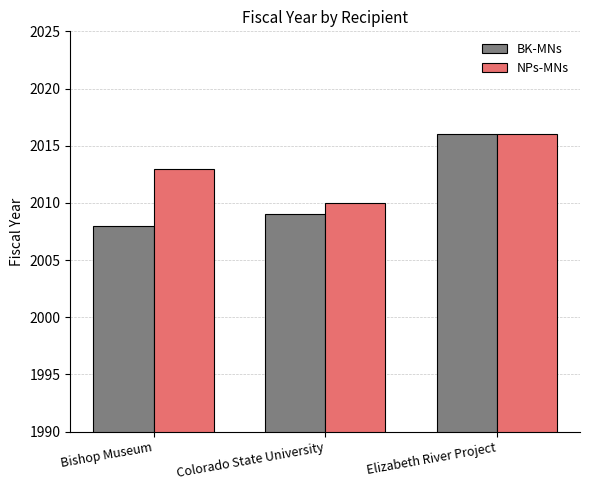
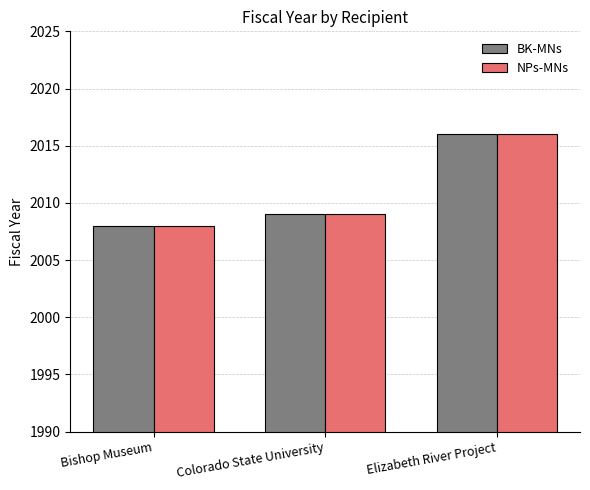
  {
    "BK-MNs": {
      "Bishop Museum": 2008,
      "Colorado State University": 2009,
      "Elizabeth River Project": 2016
    },
    "NPs-MNs": {
-     "Bishop Museum": 2013,
-     "Colorado State University": 2010,
+     "Bishop Museum": 2008,
+     "Colorado State University": 2009,
      "Elizabeth River Project": 2016
    }
  }
